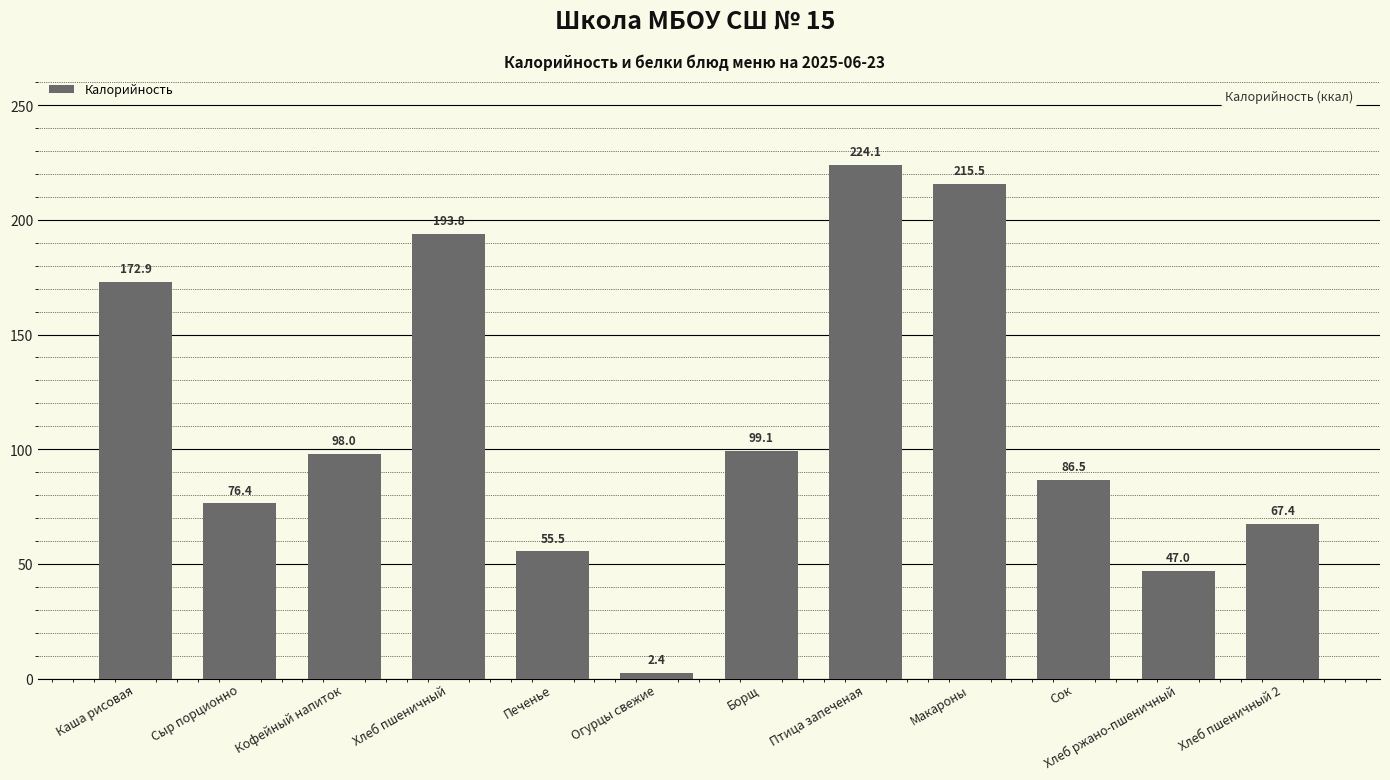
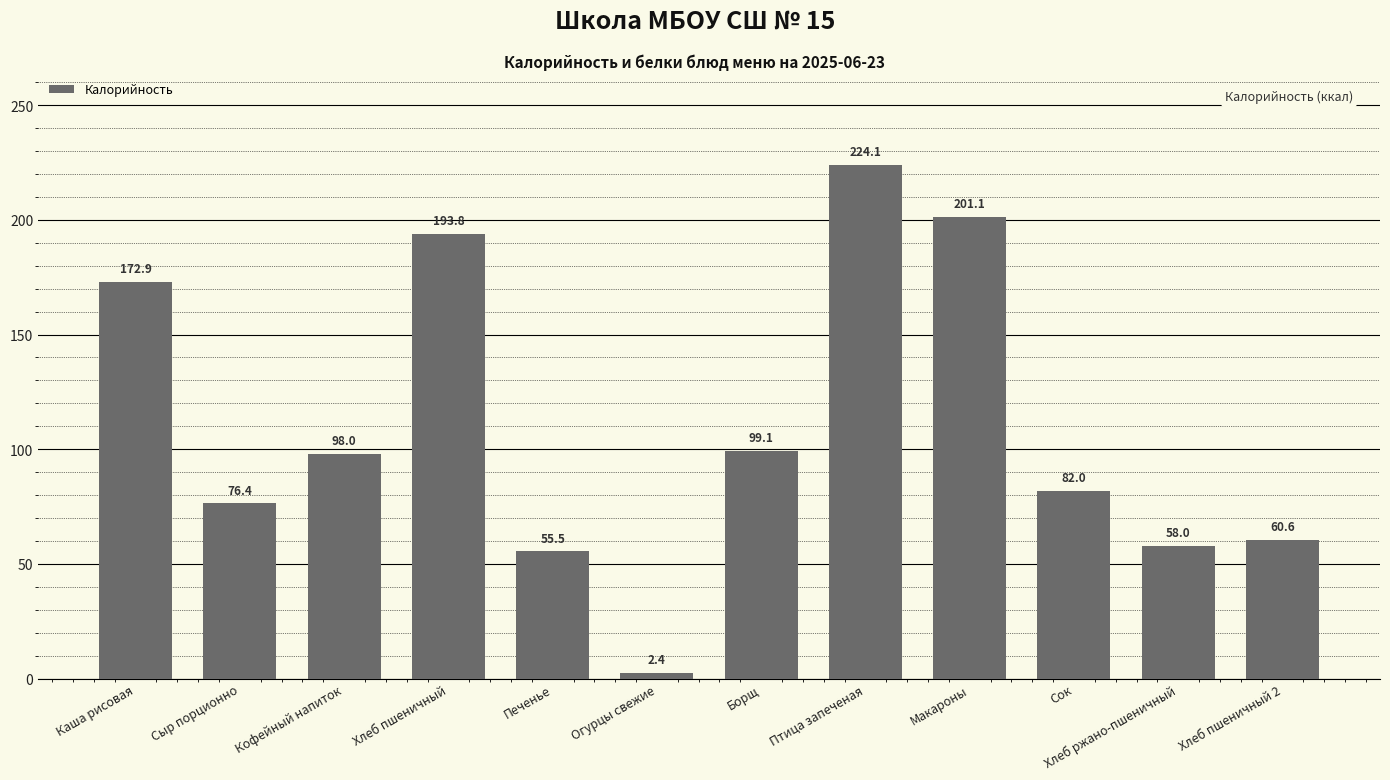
  {
    "Каша рисовая": 172.9,
    "Сыр порционно": 76.4,
    "Кофейный напиток": 98.0,
    "Хлеб пшеничный": 193.8,
    "Печенье": 55.5,
    "Огурцы свежие": 2.4,
    "Борщ": 99.1,
    "Птица запеченая": 224.1,
-   "Макароны": 215.5,
-   "Сок": 86.5,
-   "Хлеб ржано-пшеничный": 47.0,
-   "Хлеб пшеничный 2": 67.4
+   "Макароны": 201.1,
+   "Сок": 82.0,
+   "Хлеб ржано-пшеничный": 58.0,
+   "Хлеб пшеничный 2": 60.6
  }
